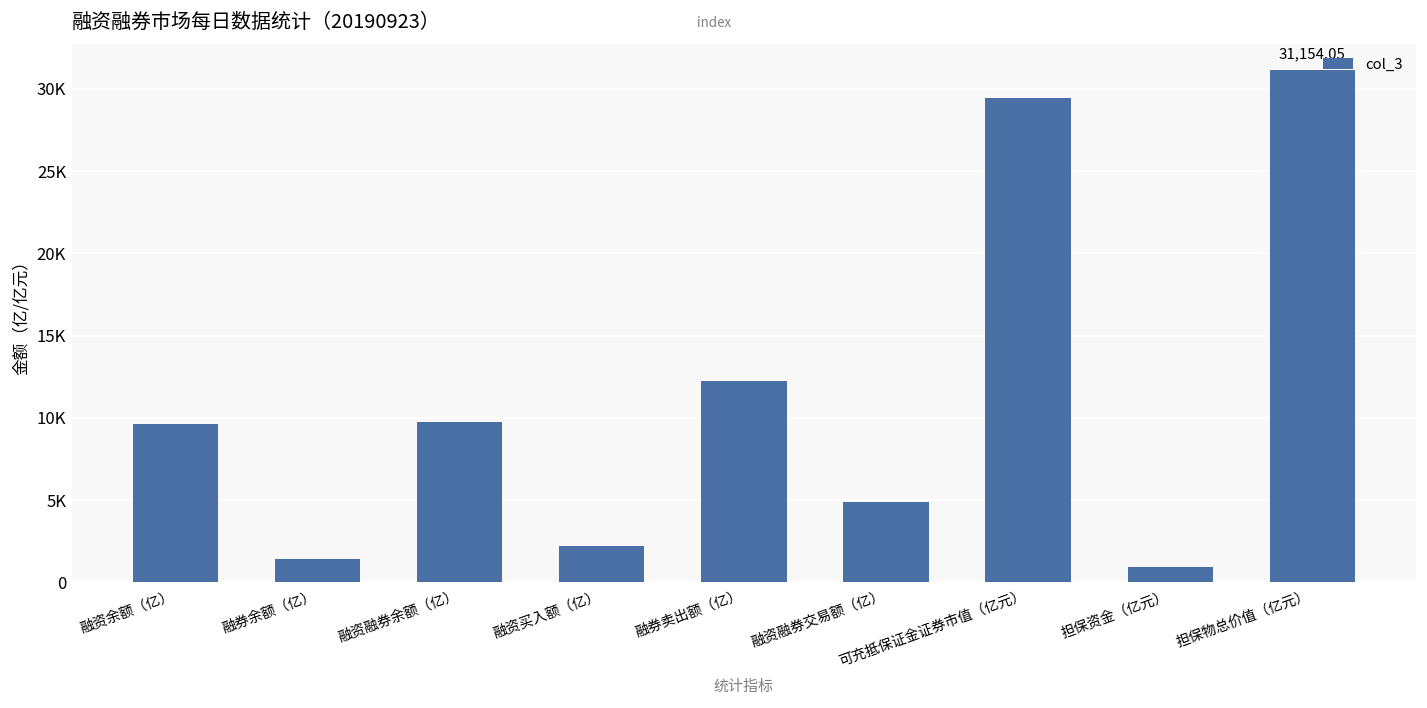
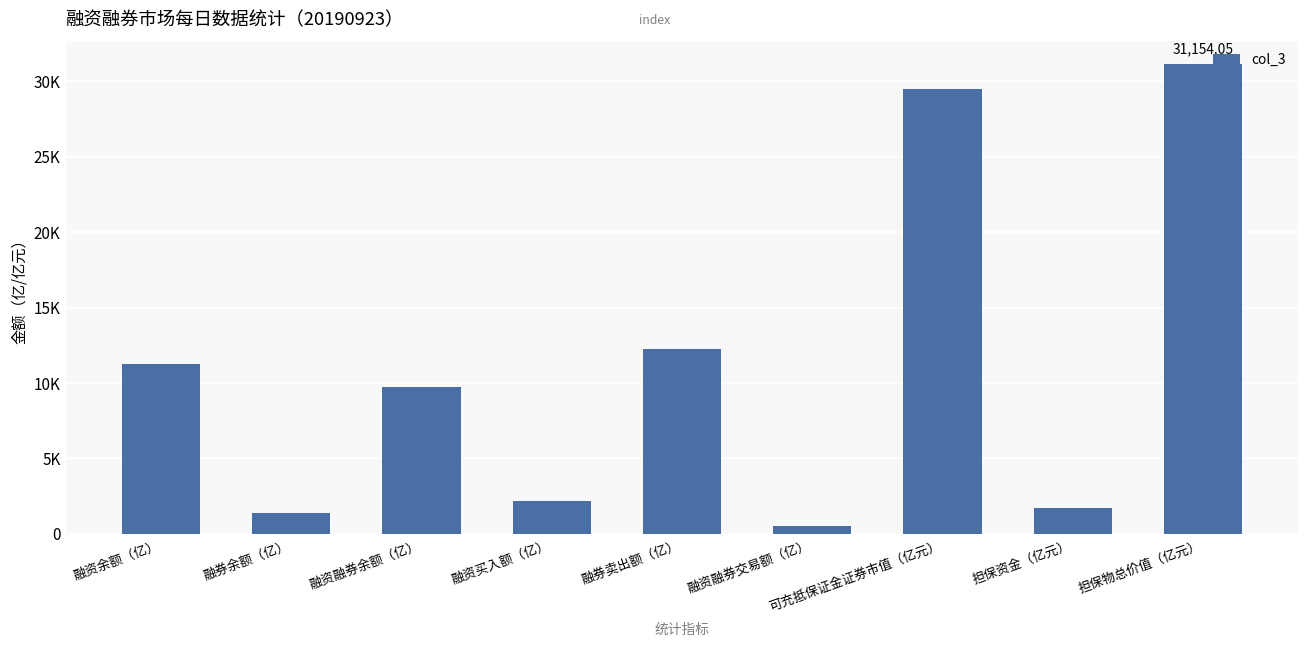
  {
-   "融资余额（亿）": 9600,
+   "融资余额（亿）": 11200,
    "融券余额（亿）": 1400,
    "融资融券余额（亿）": 9700,
    "融资买入额（亿）": 2200,
    "融券卖出额（亿）": 12200,
-   "融资融券交易额（亿）": 4900,
+   "融资融券交易额（亿）": 500,
    "可充抵保证金证券市值（亿元）": 29500,
-   "担保资金（亿元）": 900
+   "担保资金（亿元）": 1700
  }
